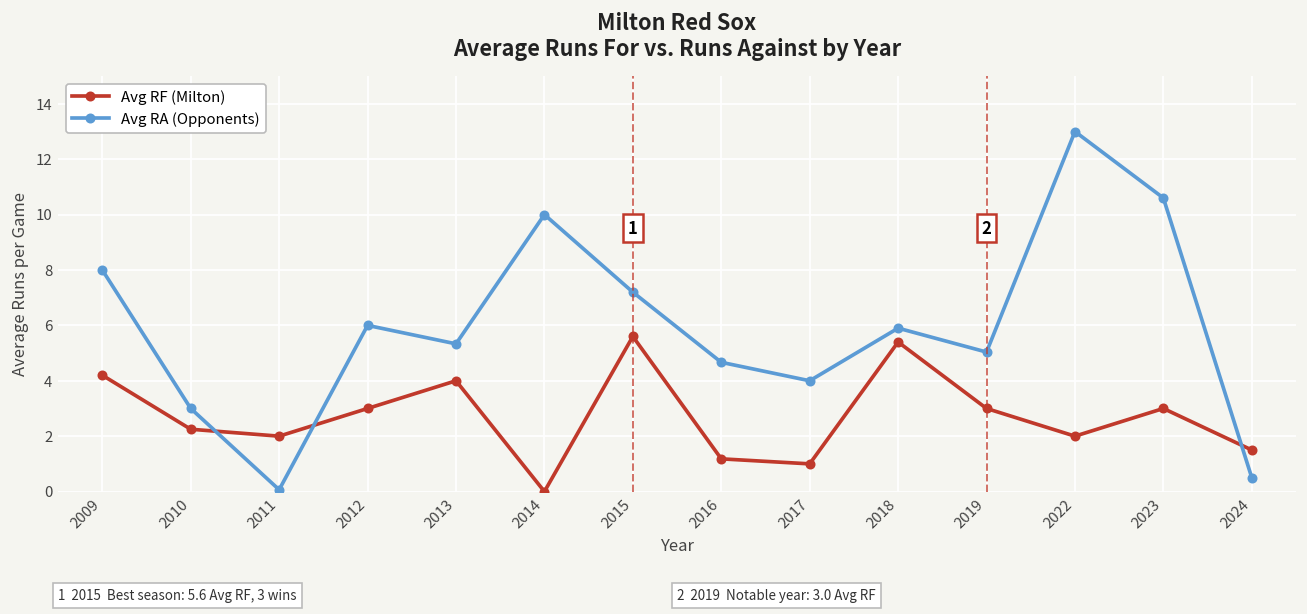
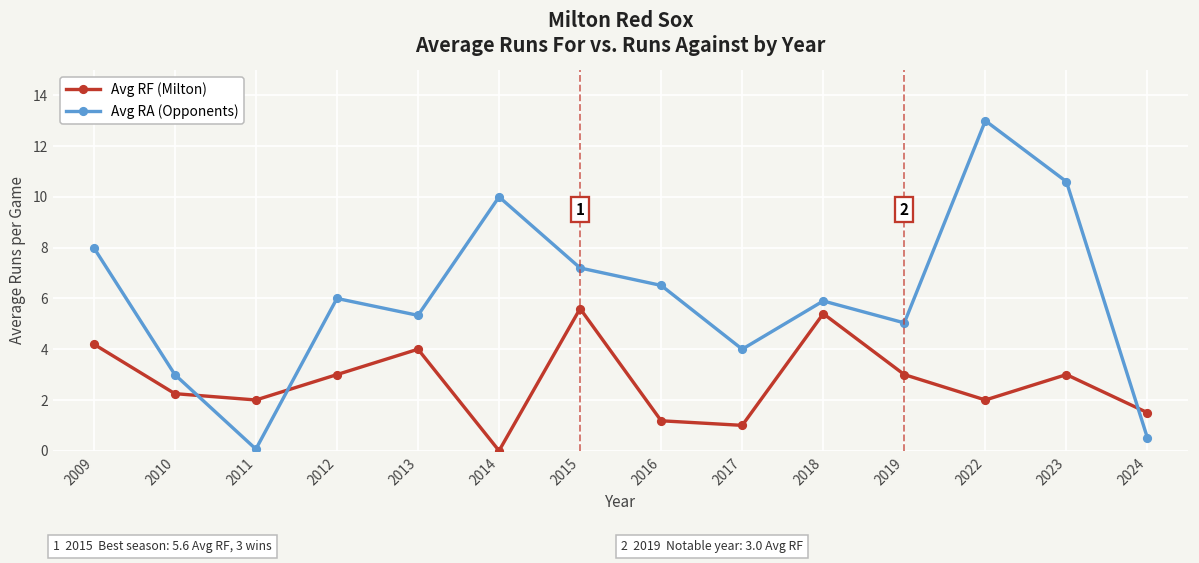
  {
    "Avg RF (Milton)": {
      "2009": 4.2,
      "2010": 2.3,
      "2011": 2.0,
      "2012": 3.0,
      "2013": 4.0,
      "2014": 0.0,
      "2015": 5.6,
      "2016": 1.2,
      "2017": 1.0,
      "2018": 5.4,
      "2019": 3.0,
      "2022": 2.0,
      "2023": 3.0,
      "2024": 1.5
    },
    "Avg RA (Opponents)": {
      "2009": 8.0,
      "2010": 3.0,
      "2011": 0.1,
      "2012": 6.0,
      "2013": 5.3,
      "2014": 10.0,
      "2015": 7.2,
-     "2016": 4.7,
+     "2016": 6.5,
      "2017": 4.0,
      "2018": 5.9,
      "2019": 5.0,
      "2022": 13.0,
      "2023": 10.6,
      "2024": 0.5
    }
  }
